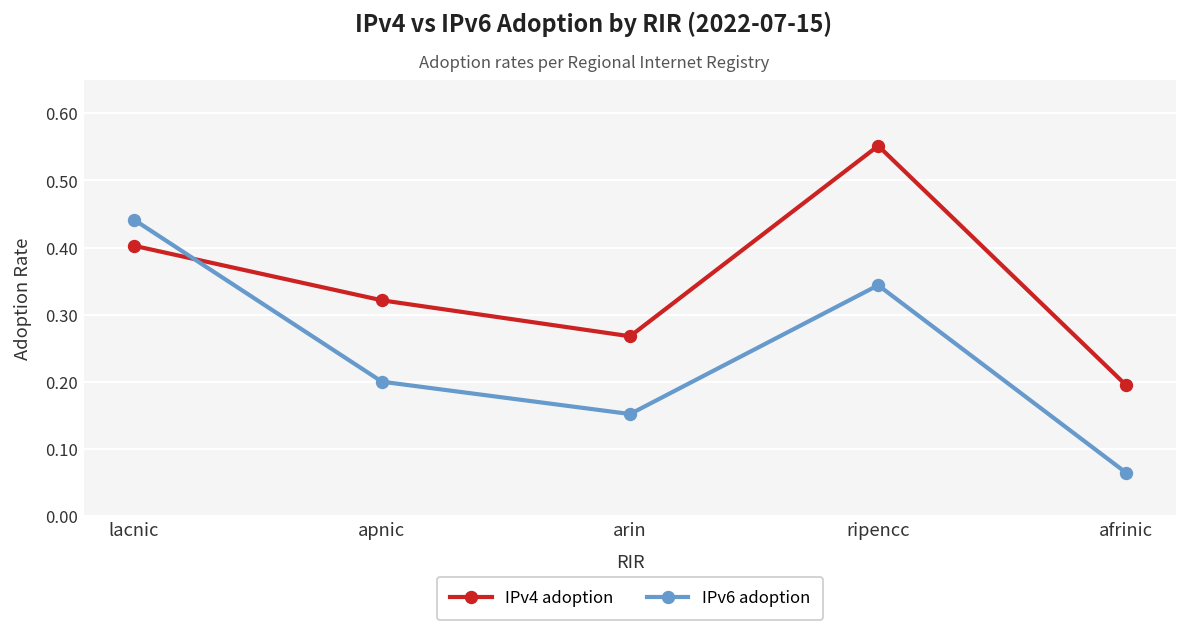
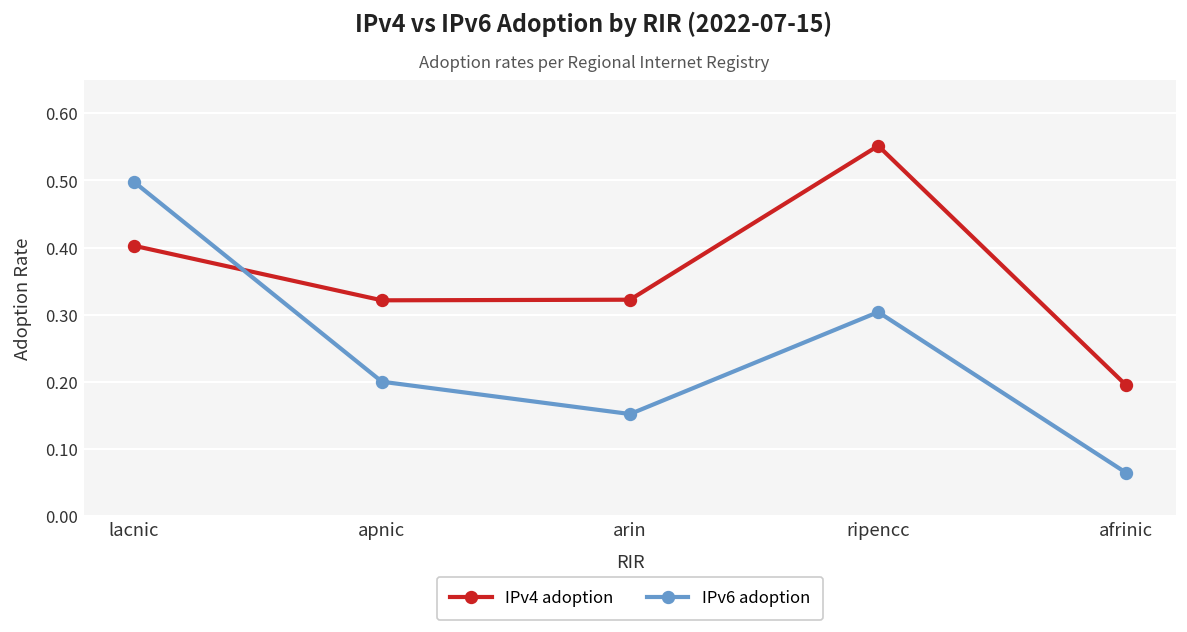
  {
    "IPv4 adoption": {
      "lacnic": 0.40,
      "apnic": 0.32,
-     "arin": 0.27,
+     "arin": 0.32,
      "ripencc": 0.55,
      "afrinic": 0.19
    },
    "IPv6 adoption": {
-     "lacnic": 0.44,
+     "lacnic": 0.50,
      "apnic": 0.20,
      "arin": 0.15,
-     "ripencc": 0.34,
+     "ripencc": 0.30,
      "afrinic": 0.06
    }
  }
